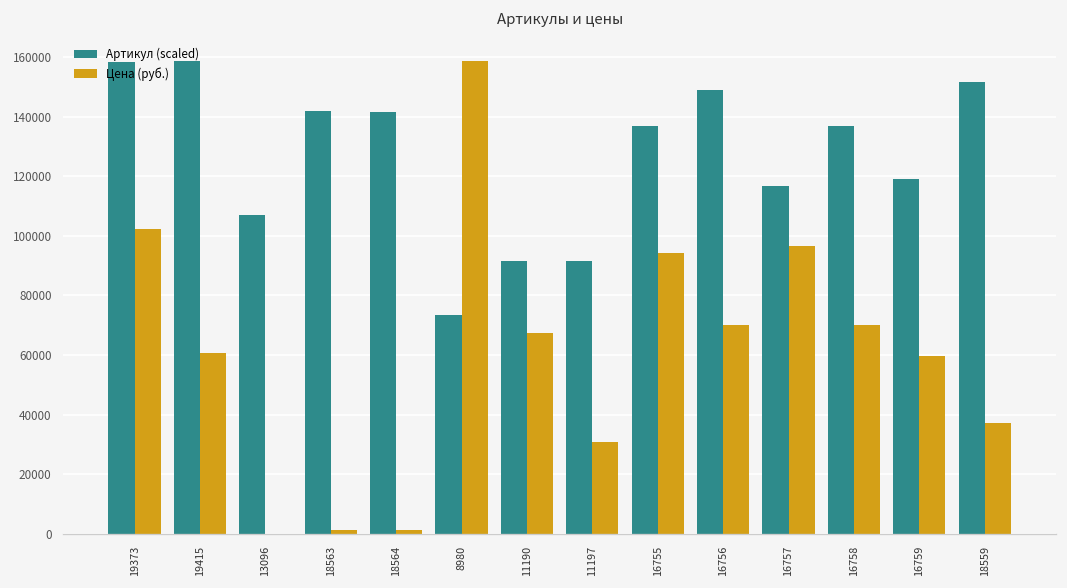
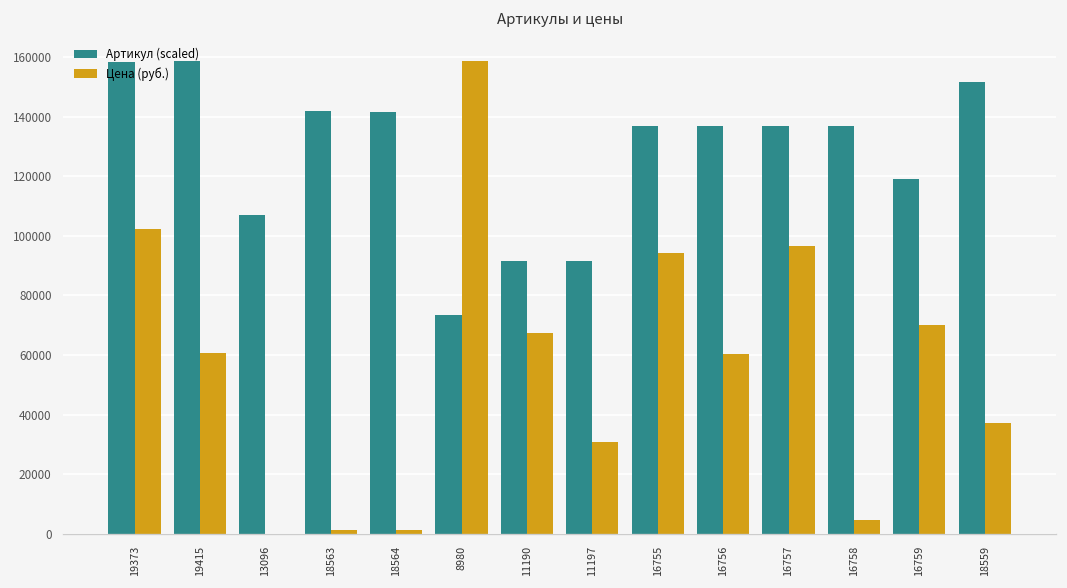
  {
    "Артикул (scaled)": {
      "19373": 158000,
      "19415": 159000,
      "13096": 107000,
      "18563": 142000,
      "18564": 142000,
      "8980": 73000,
      "11190": 91000,
      "11197": 91000,
      "16755": 137000,
-     "16756": 149000,
-     "16757": 117000,
+     "16756": 137000,
+     "16757": 137000,
      "16758": 137000,
      "16759": 119000,
      "18559": 152000
    },
    "Цена (руб.)": {
      "19373": 102000,
      "19415": 61000,
      "13096": 0,
      "18563": 1000,
      "18564": 1000,
      "8980": 159000,
      "11190": 67000,
      "11197": 31000,
      "16755": 94000,
-     "16756": 70000,
+     "16756": 60000,
      "16757": 97000,
-     "16758": 70000,
-     "16759": 60000,
+     "16758": 5000,
+     "16759": 70000,
      "18559": 37000
    }
  }
